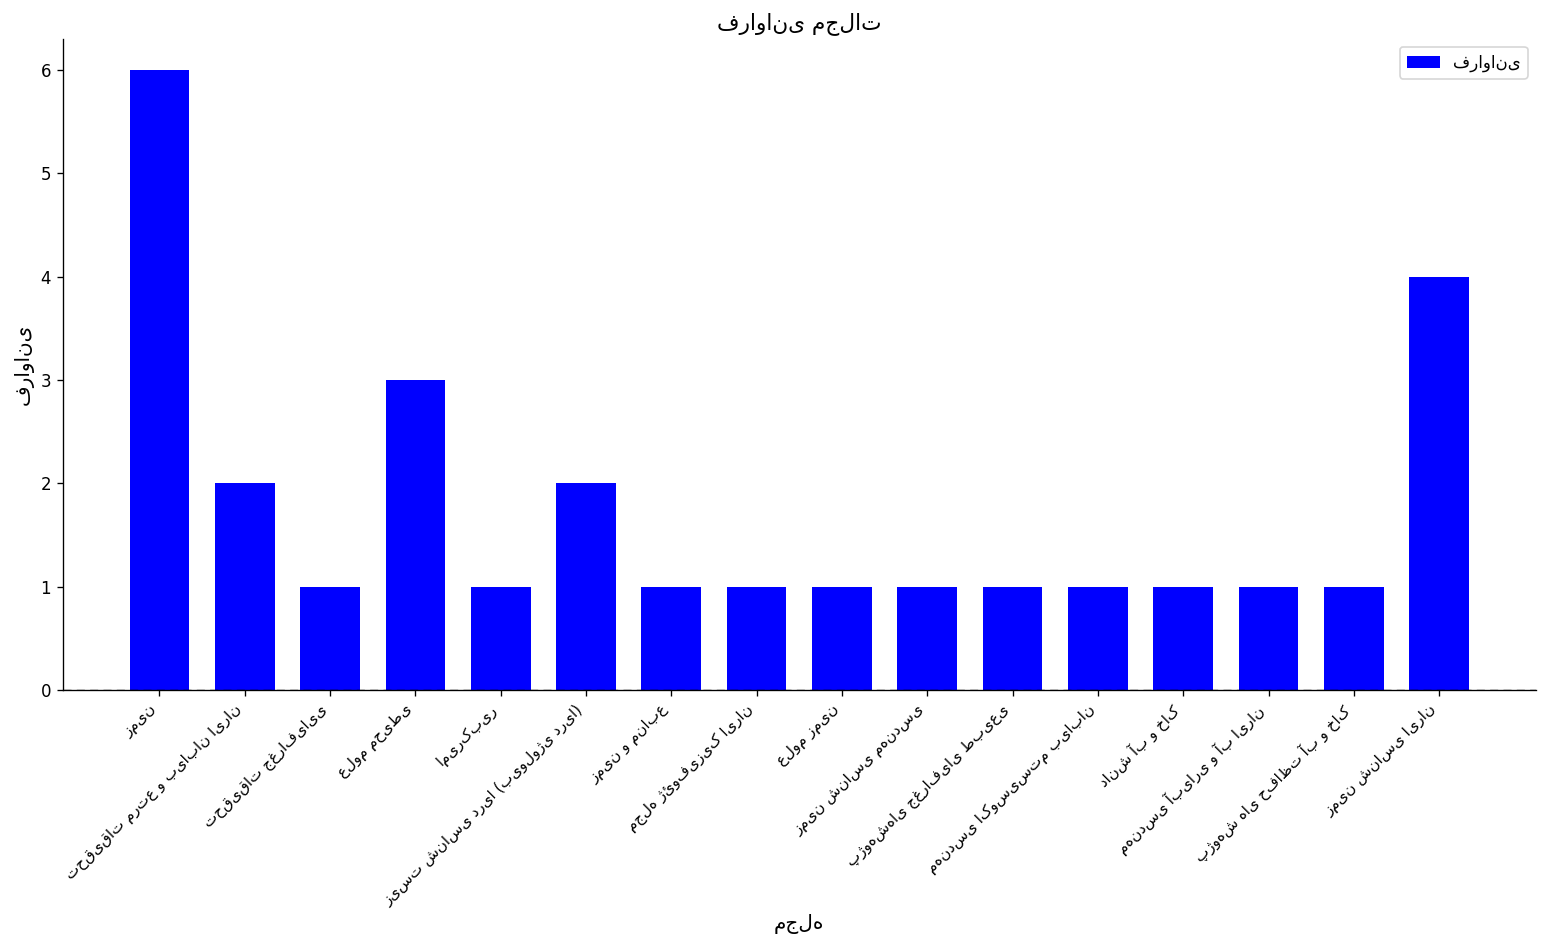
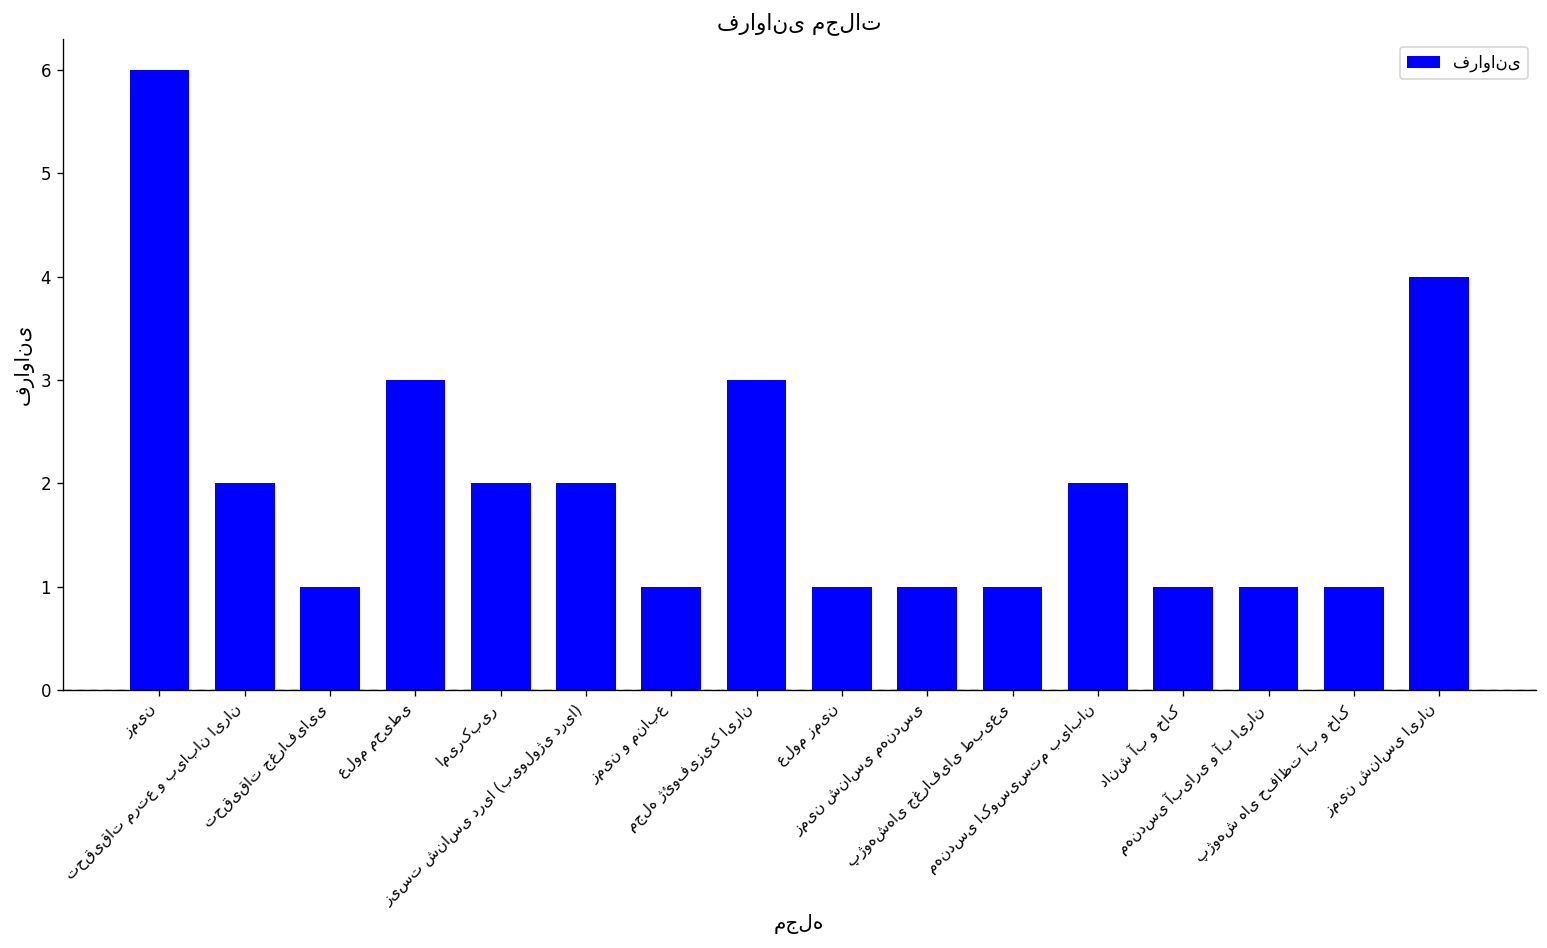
  {
    "زمین": 6,
    "تحقیقات مرتع و بیابان ایران": 2,
    "تحقیقات جغرافیایی": 1,
    "علوم محیطی": 3,
-   "امیرکبیر": 1,
+   "امیرکبیر": 2,
    "زیست شناسی دریا (بیولوژی دریا)": 2,
    "زمین و منابع": 1,
-   "مجله ژئوفیزیک ایران": 1,
+   "مجله ژئوفیزیک ایران": 3,
    "علوم زمین": 1,
    "زمین شناسی مهندسی": 1,
    "پژوهشهای جغرافیای طبیعی": 1,
-   "مهندسی اکوسیستم بیابان": 1,
+   "مهندسی اکوسیستم بیابان": 2,
    "دانش آب و خاک": 1,
    "مهندسی آبیاری و آب ایران": 1,
    "پژوهش های حفاظت آب و خاک": 1,
    "زمین شناسی ایران": 4
  }
